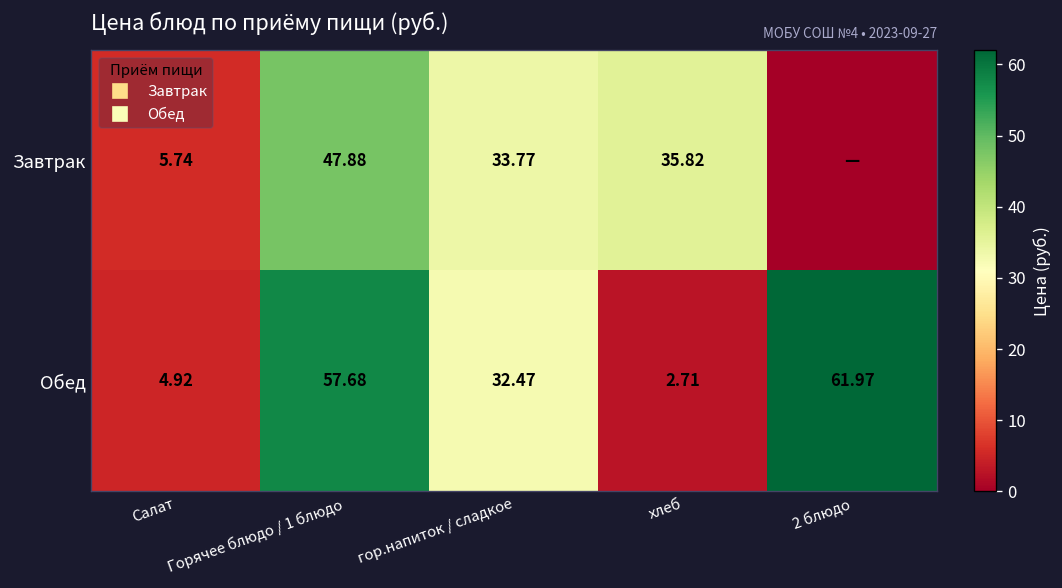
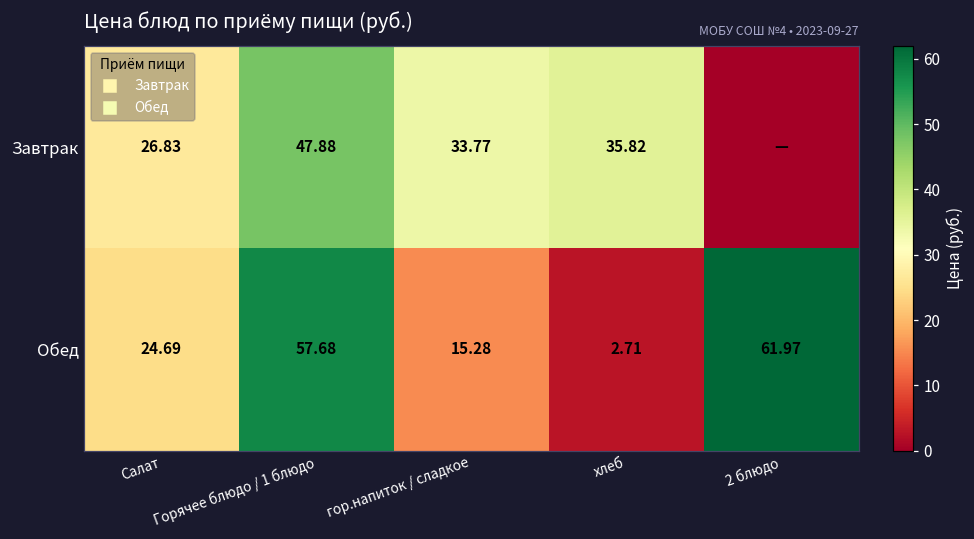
  {
    "Завтрак": {
-     "Салат": 5.74,
+     "Салат": 26.83,
      "Горячее блюдо / 1 блюдо": 47.88,
      "гор.напиток / сладкое": 33.77,
      "хлеб": 35.82
    },
    "Обед": {
-     "Салат": 4.92,
+     "Салат": 24.69,
      "Горячее блюдо / 1 блюдо": 57.68,
-     "гор.напиток / сладкое": 32.47,
+     "гор.напиток / сладкое": 15.28,
      "хлеб": 2.71,
      "2 блюдо": 61.97
    }
  }
